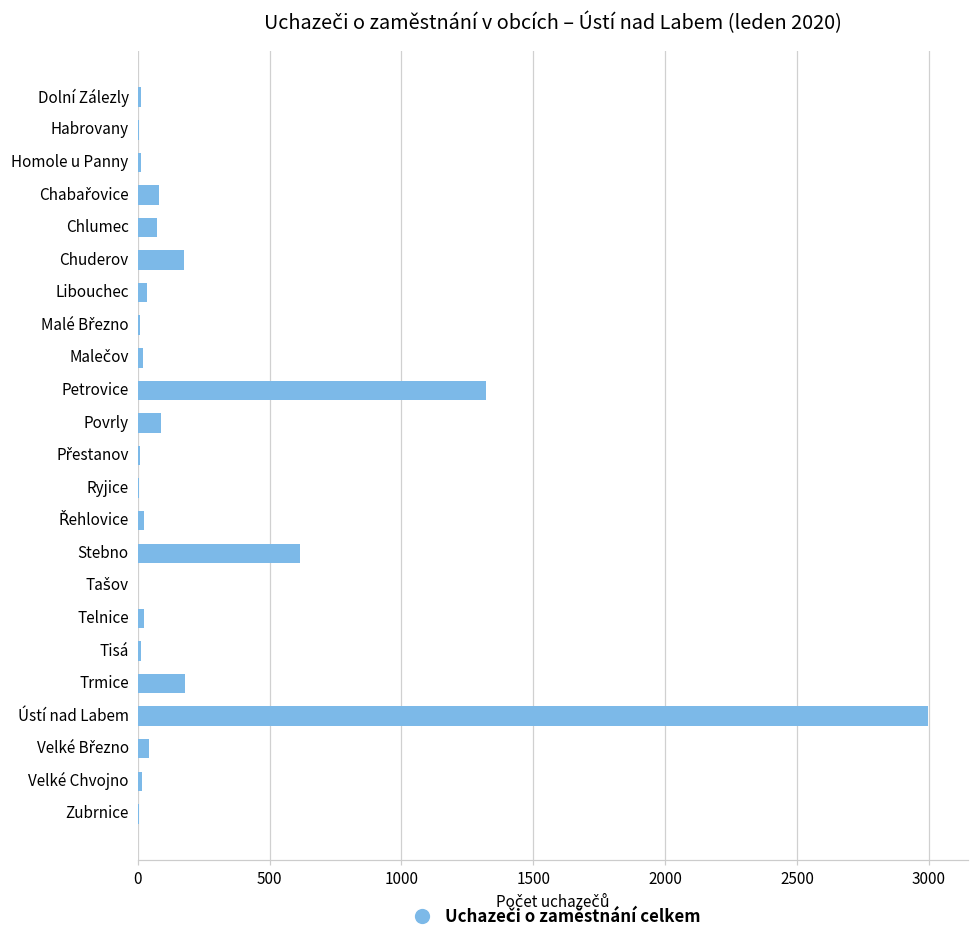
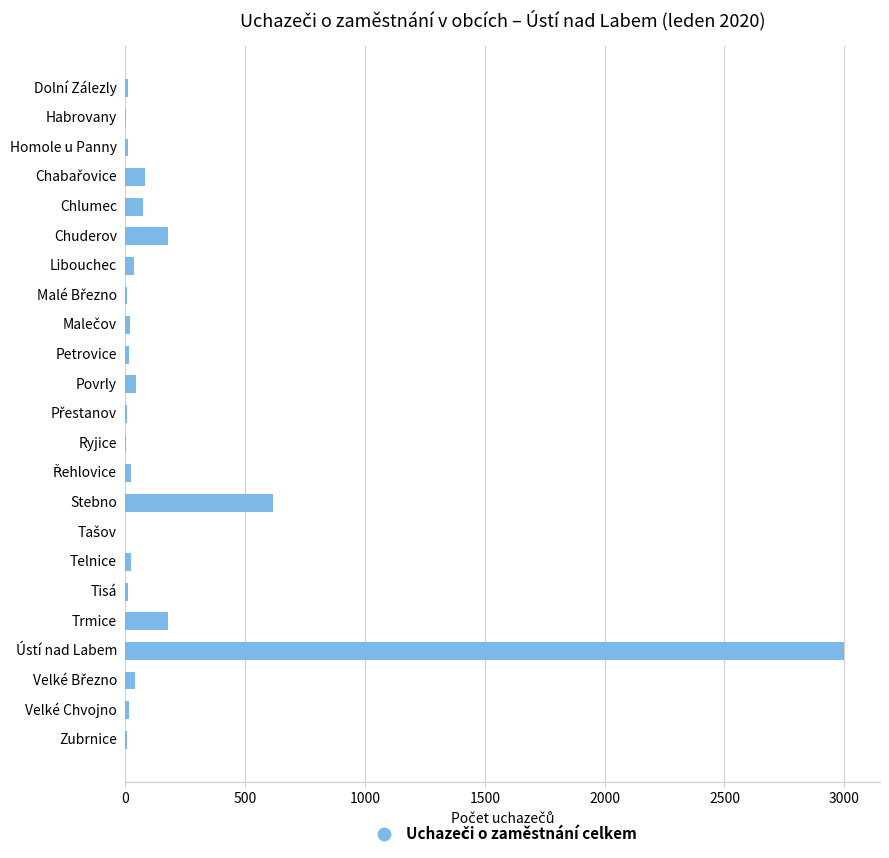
  {
    "Dolní Zálezly": 10,
    "Homole u Panny": 10,
    "Chabařovice": 80,
    "Chlumec": 70,
    "Chuderov": 180,
    "Libouchec": 40,
    "Malečov": 20,
-   "Petrovice": 1320,
-   "Povrly": 90,
+   "Petrovice": 20,
+   "Povrly": 40,
    "Řehlovice": 20,
    "Stebno": 620,
    "Tašov": 0,
    "Telnice": 20,
    "Trmice": 180,
    "Ústí nad Labem": 3000,
    "Velké Březno": 40,
    "Velké Chvojno": 20
  }
